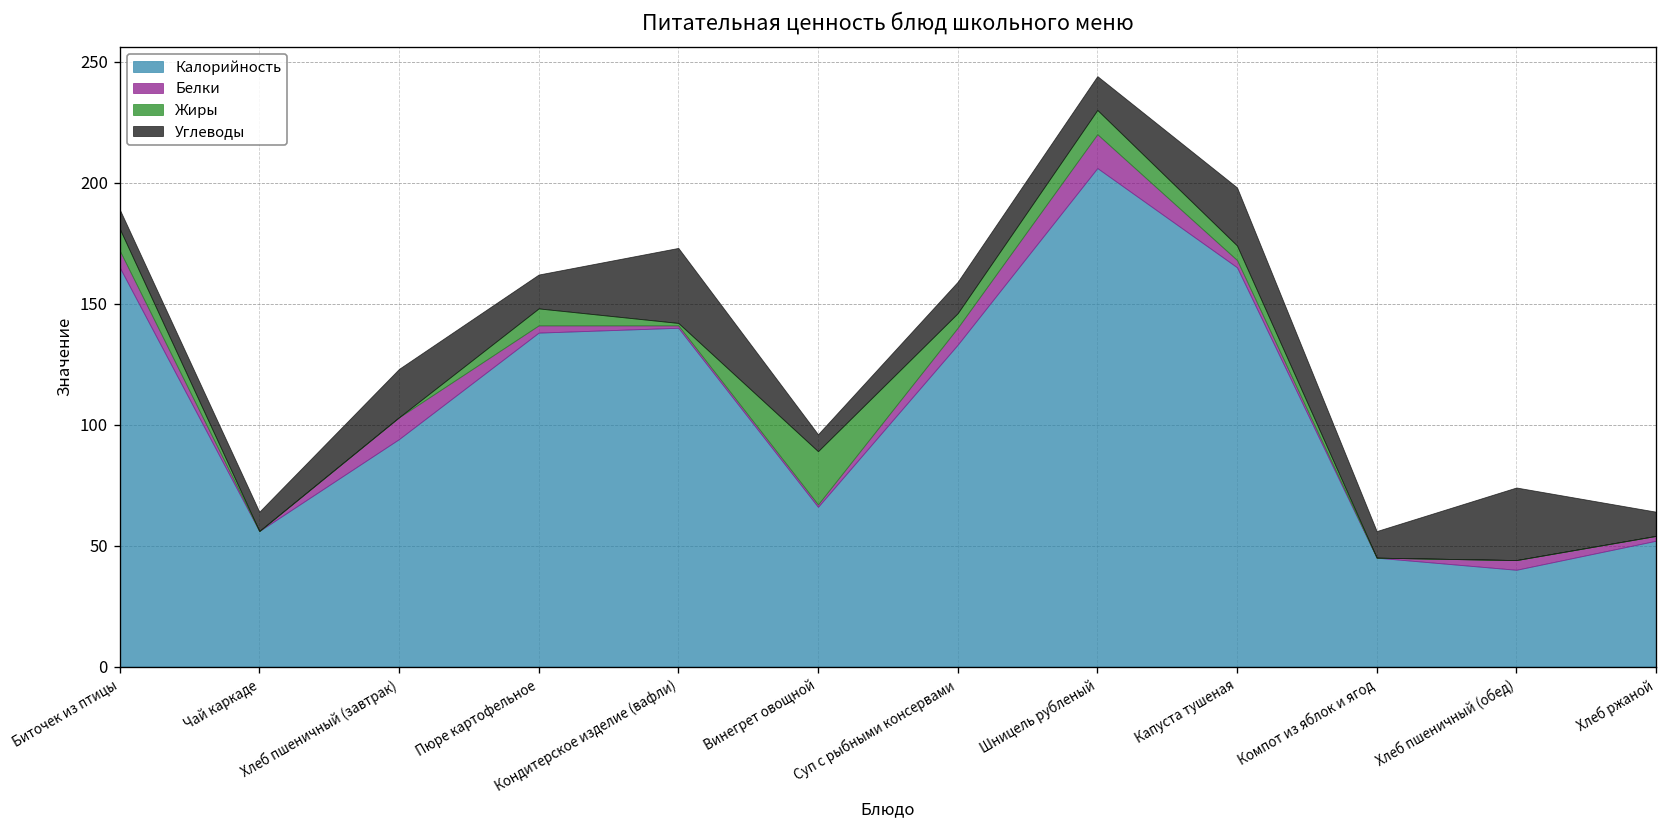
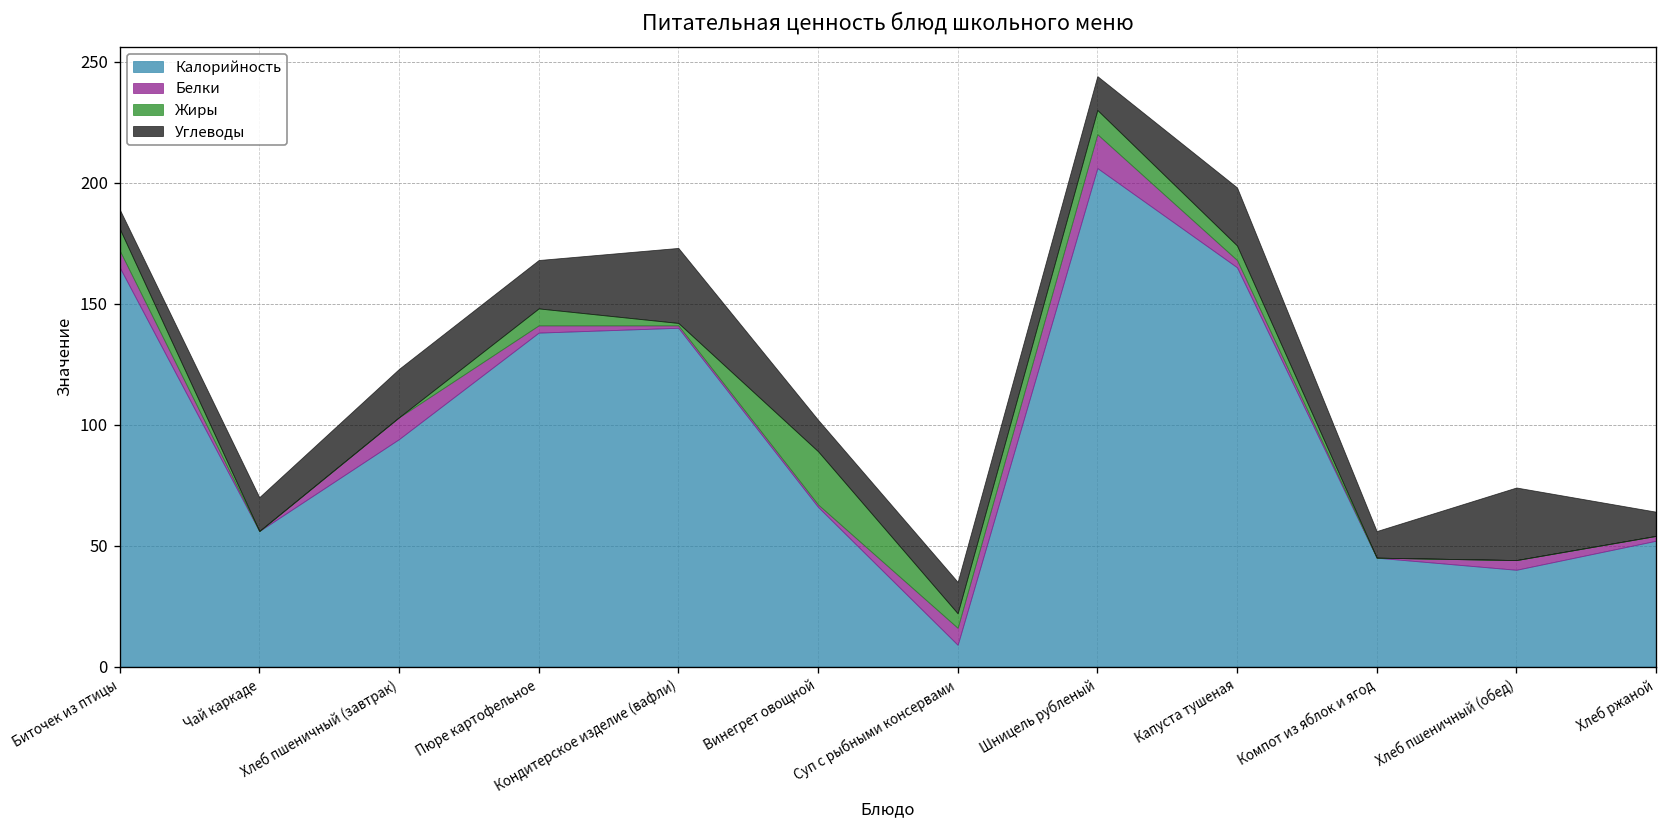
  {
    "Калорийность": {
      "Биточек из птицы": 165,
      "Хлеб пшеничный (завтрак)": 94,
      "Пюре картофельное": 138,
-     "Суп с рыбными консервами": 133,
+     "Суп с рыбными консервами": 9,
      "Шницель рубленый": 206,
      "Капуста тушеная": 165,
      "Хлеб пшеничный (обед)": 40,
      "Хлеб ржаной": 52
    },
    "Белки": {
      "Биточек из птицы": 7,
      "Пюре картофельное": 3,
      "Суп с рыбными консервами": 7,
      "Шницель рубленый": 14,
      "Капуста тушеная": 3
    },
    "Жиры": {
      "Биточек из птицы": 9,
      "Пюре картофельное": 7,
      "Винегрет овощной": 22,
      "Суп с рыбными консервами": 6,
      "Шницель рубленый": 10,
      "Капуста тушеная": 6
    },
    "Углеводы": {
      "Биточек из птицы": 8,
-     "Чай каркаде": 8,
+     "Чай каркаде": 14,
      "Хлеб пшеничный (завтрак)": 20,
-     "Пюре картофельное": 14,
+     "Пюре картофельное": 20,
      "Кондитерское изделие (вафли)": 31,
-     "Винегрет овощной": 7,
+     "Винегрет овощной": 13,
      "Суп с рыбными консервами": 13,
      "Шницель рубленый": 14,
      "Капуста тушеная": 24,
      "Компот из яблок и ягод": 11,
      "Хлеб пшеничный (обед)": 30,
      "Хлеб ржаной": 10
    }
  }
